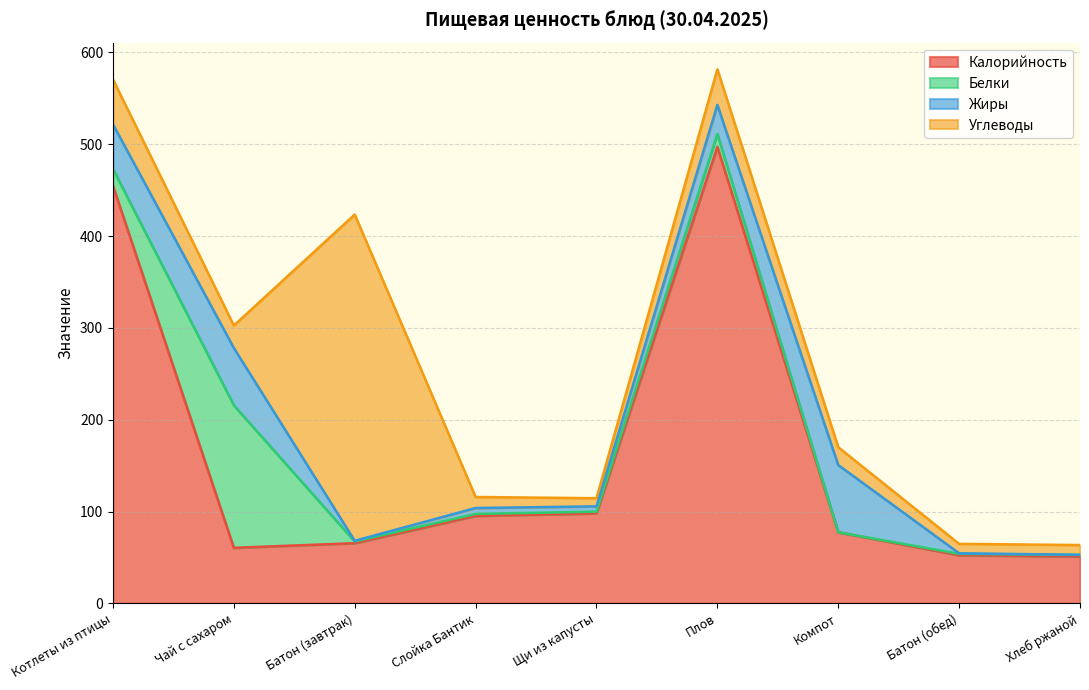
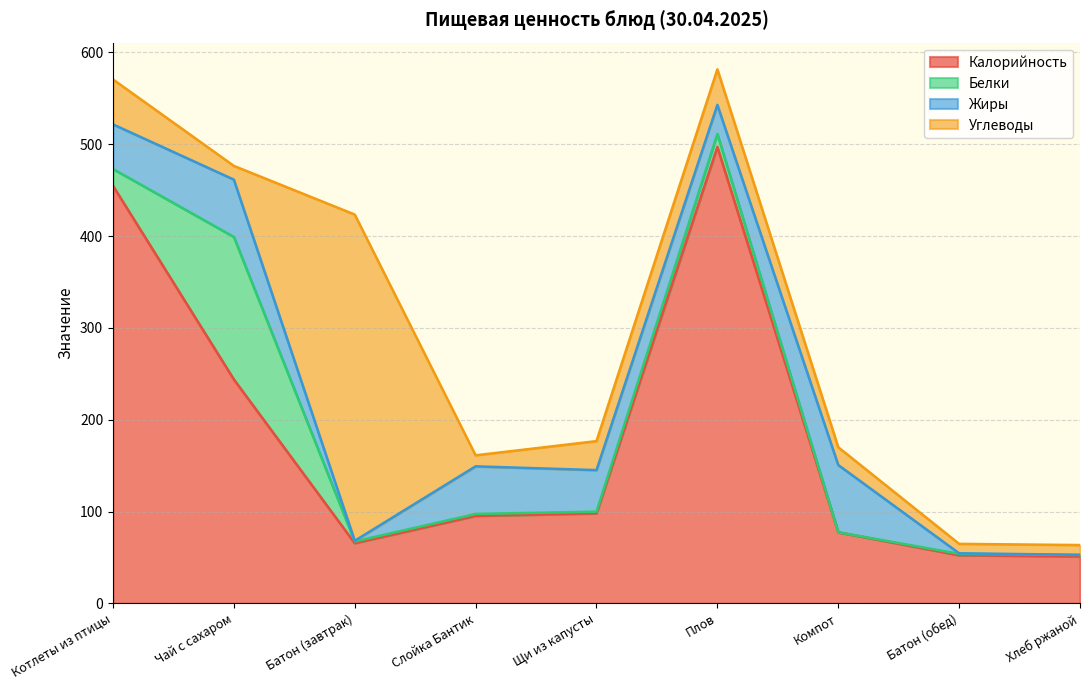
  {
    "Калорийность": {
      "Котлеты из птицы": 450,
-     "Чай с сахаром": 60,
+     "Чай с сахаром": 240,
      "Плов": 500
    },
    "Белки": {
      "Котлеты из птицы": 20,
      "Чай с сахаром": 160,
      "Плов": 10
    },
    "Жиры": {
      "Котлеты из птицы": 50,
      "Чай с сахаром": 60,
-     "Слойка Бантик": 10,
-     "Щи из капусты": 10,
+     "Слойка Бантик": 50,
+     "Щи из капусты": 50,
      "Плов": 30,
      "Компот": 70
    },
    "Углеводы": {
      "Котлеты из птицы": 50,
-     "Чай с сахаром": 20,
+     "Чай с сахаром": 10,
      "Батон (завтрак)": 360,
      "Слойка Бантик": 10,
-     "Щи из капусты": 10,
+     "Щи из капусты": 30,
      "Плов": 40,
      "Компот": 20,
      "Батон (обед)": 10,
      "Хлеб ржаной": 10
    }
  }
